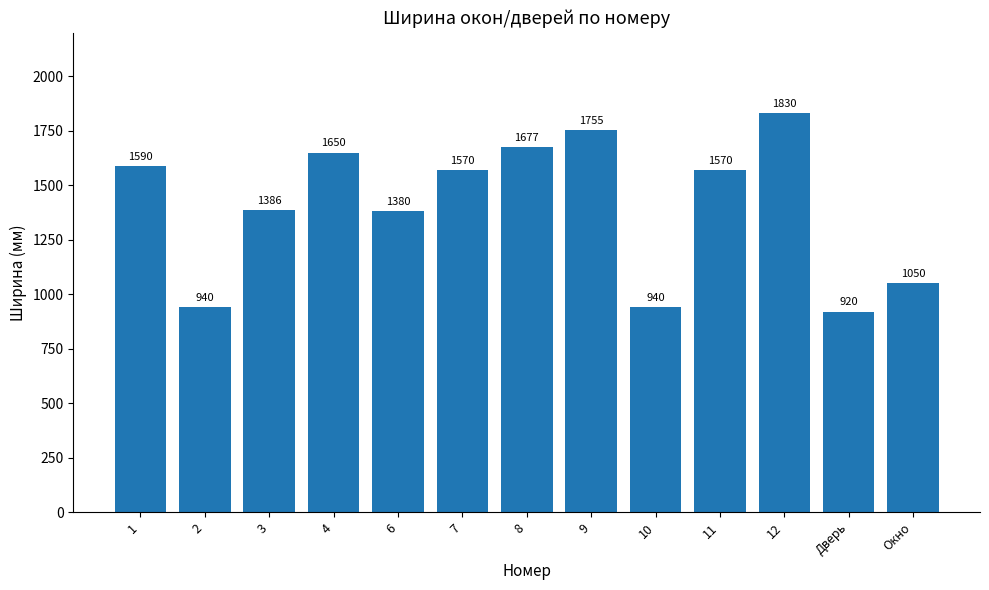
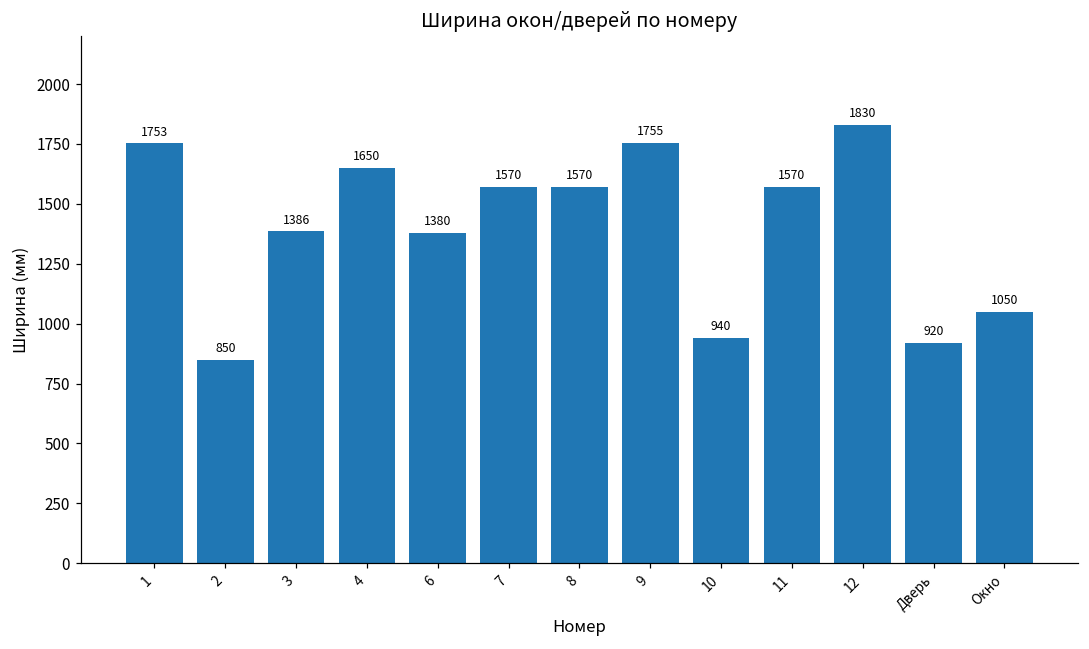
  {
-   "1": 1590,
-   "2": 940,
+   "1": 1753,
+   "2": 850,
    "3": 1386,
    "4": 1650,
    "6": 1380,
    "7": 1570,
-   "8": 1677,
+   "8": 1570,
    "9": 1755,
    "10": 940,
    "11": 1570,
    "12": 1830,
    "Дверь": 920,
    "Окно": 1050
  }
